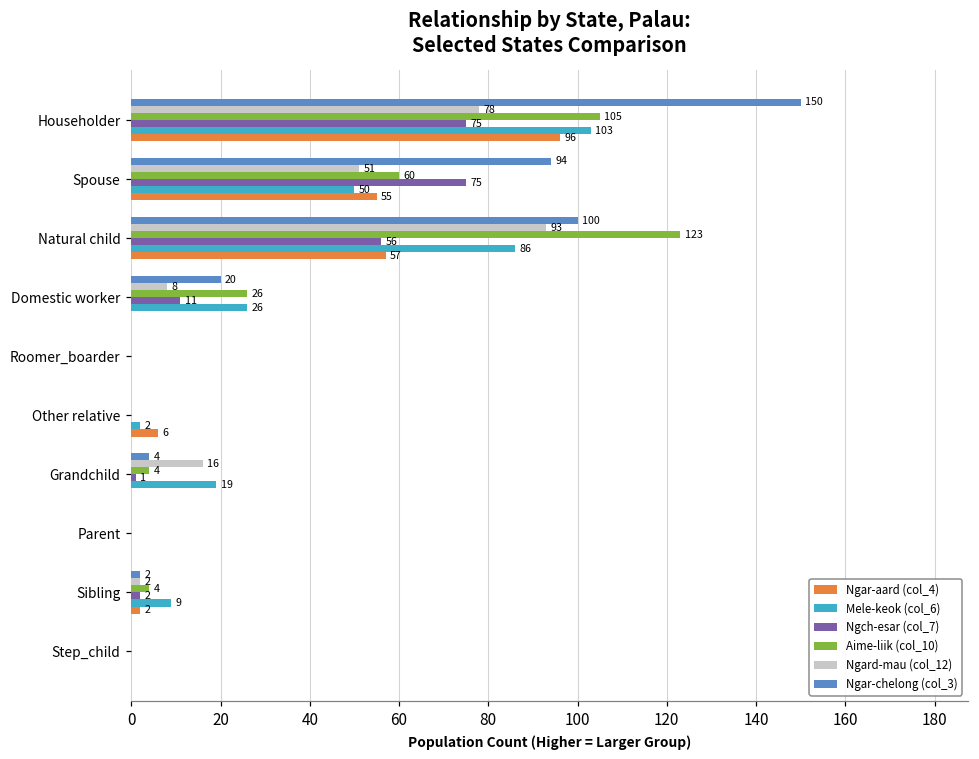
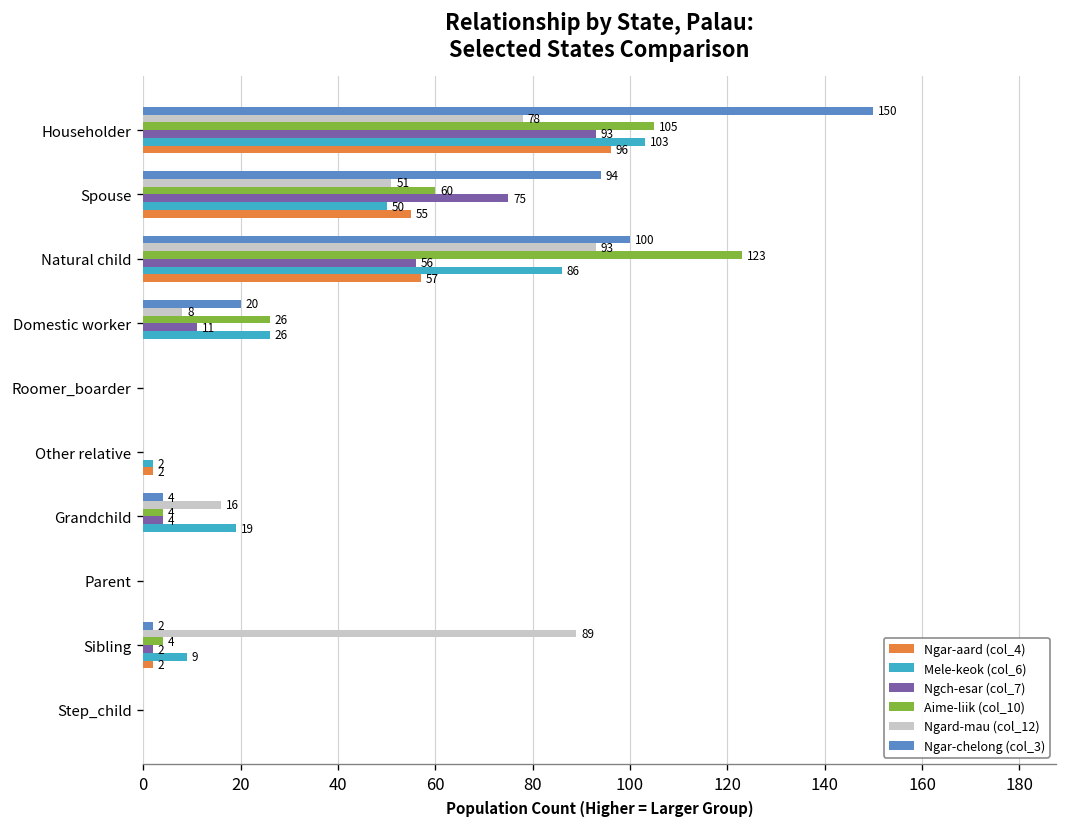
  {
    "Ngar-aard (col_4)": {
      "Householder": 96,
      "Spouse": 55,
      "Natural child": 57,
-     "Other relative": 6,
+     "Other relative": 2,
      "Sibling": 2
    },
    "Ngch-esar (col_7)": {
-     "Householder": 75,
+     "Householder": 93,
      "Spouse": 75,
      "Natural child": 56,
      "Domestic worker": 11,
-     "Grandchild": 1,
+     "Grandchild": 4,
      "Sibling": 2
    },
    "Aime-liik (col_10)": {
      "Householder": 105,
      "Spouse": 60,
      "Natural child": 123,
      "Domestic worker": 26,
      "Grandchild": 4,
      "Sibling": 4
    },
    "Ngard-mau (col_12)": {
      "Householder": 78,
      "Spouse": 51,
      "Natural child": 93,
      "Domestic worker": 8,
      "Grandchild": 16,
-     "Sibling": 2
+     "Sibling": 89
    }
  }
